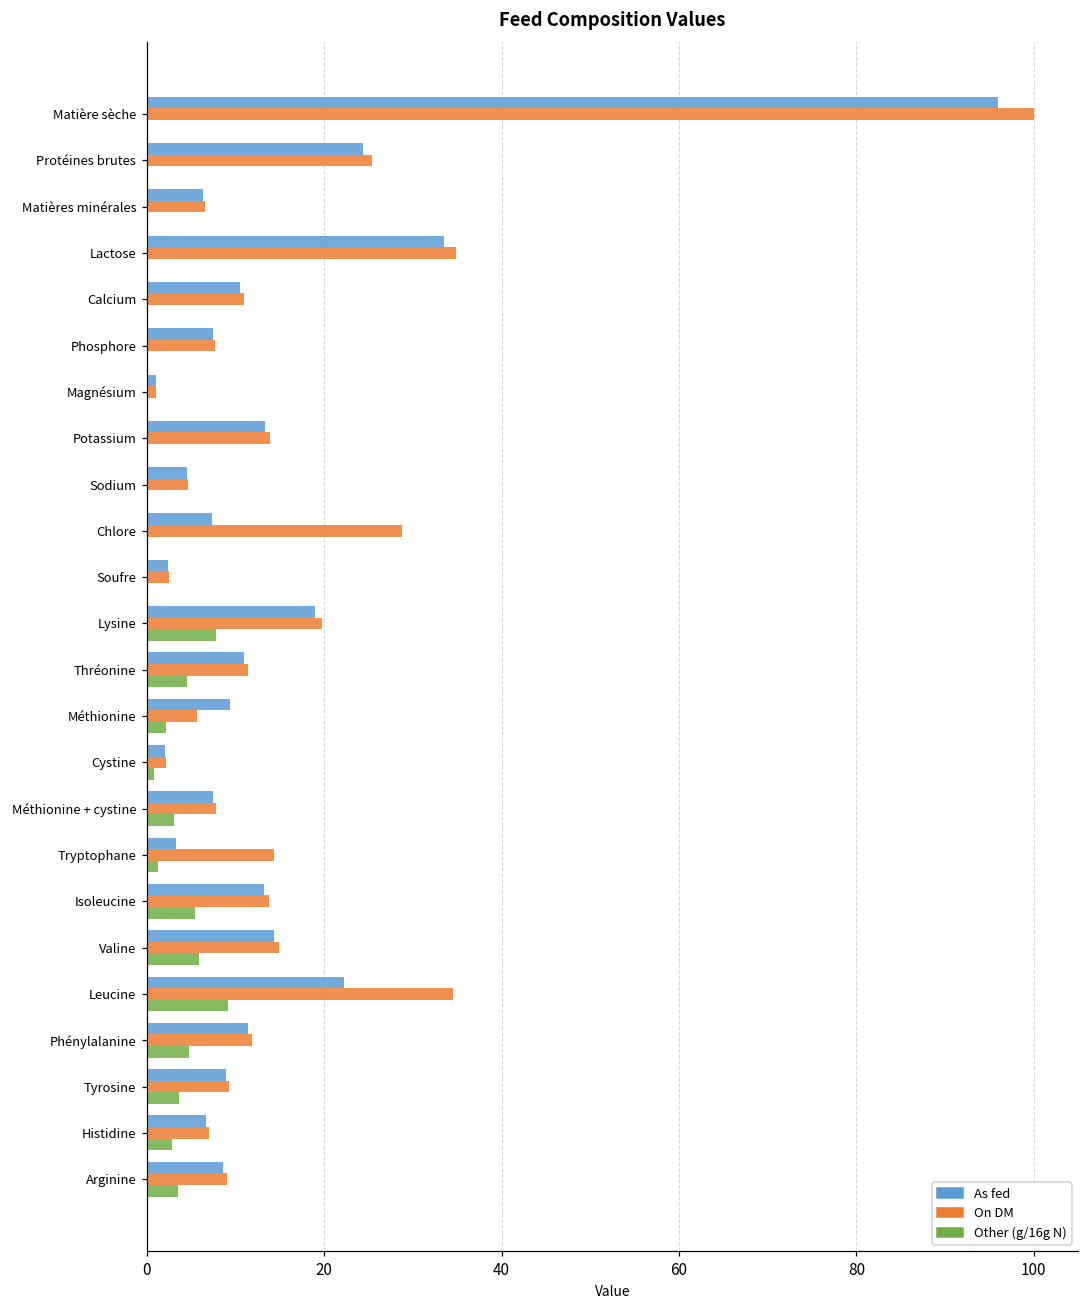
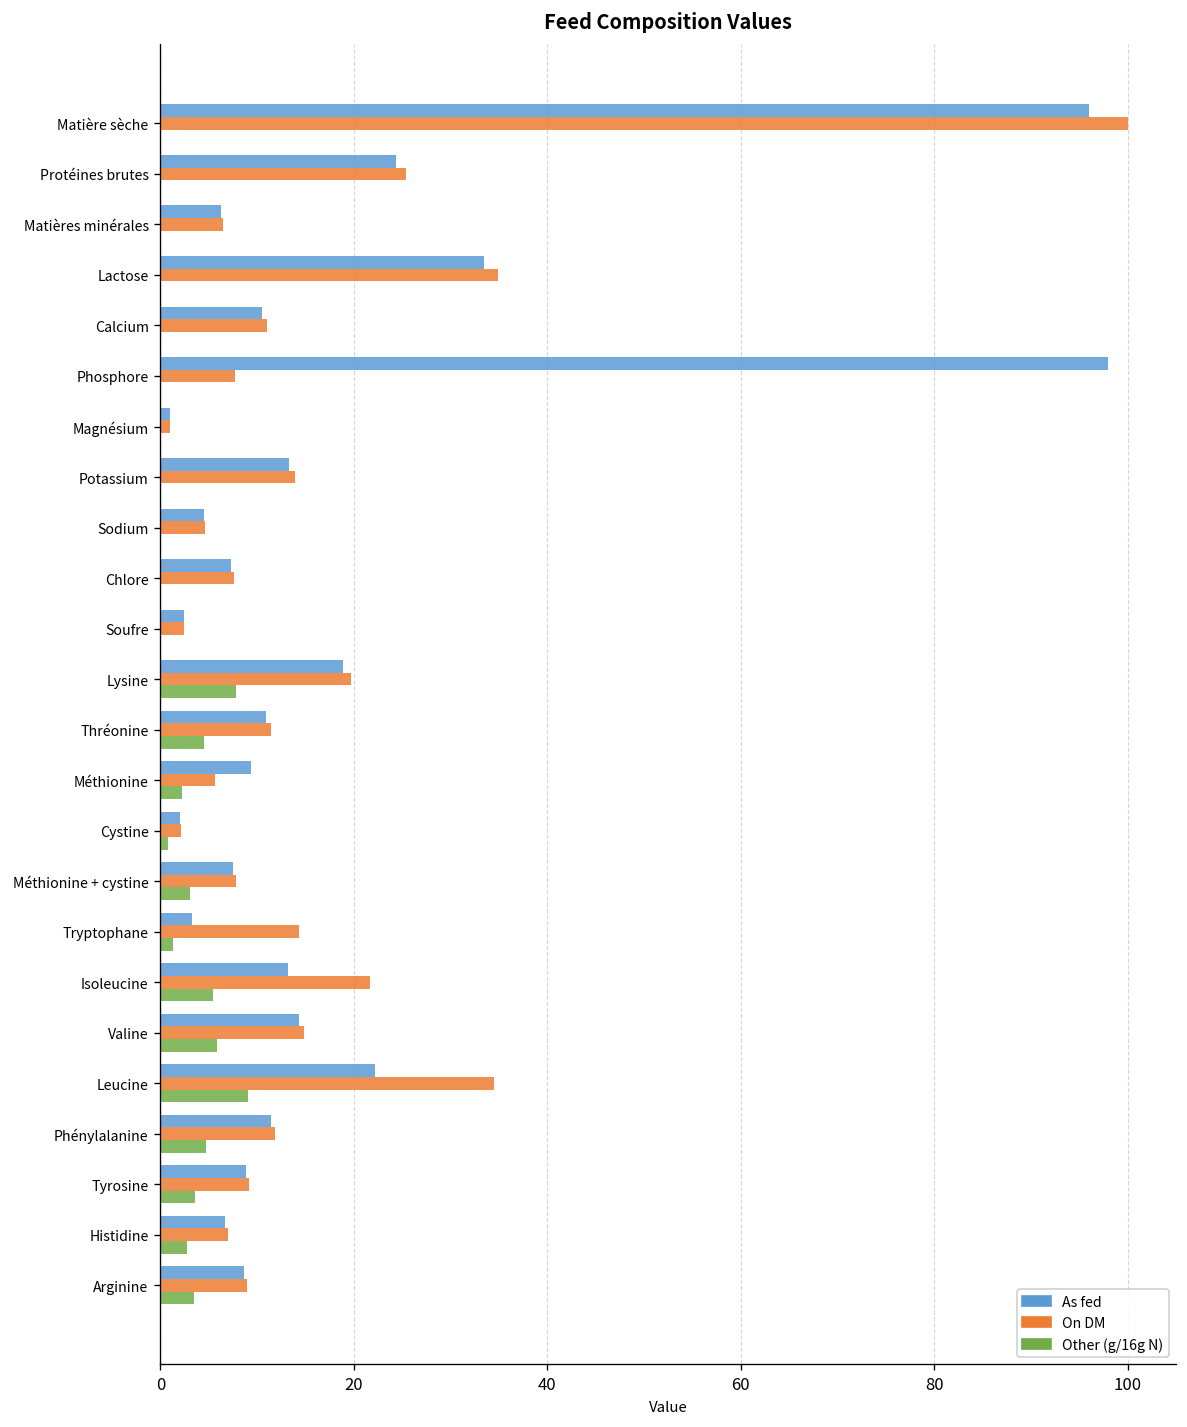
  {
    "As fed": {
      "Matière sèche": 96,
      "Protéines brutes": 24,
      "Matières minérales": 6,
      "Lactose": 34,
      "Calcium": 11,
-     "Phosphore": 7,
+     "Phosphore": 98,
      "Magnésium": 1,
      "Potassium": 13,
      "Sodium": 4,
      "Chlore": 7,
      "Soufre": 2,
      "Lysine": 19,
      "Thréonine": 11,
      "Méthionine": 9,
      "Cystine": 2,
      "Méthionine + cystine": 8,
      "Tryptophane": 3,
      "Isoleucine": 13,
      "Valine": 14,
      "Leucine": 22,
      "Phénylalanine": 11,
      "Tyrosine": 9,
      "Histidine": 7,
      "Arginine": 9
    },
    "On DM": {
      "Matière sèche": 100,
      "Protéines brutes": 25,
      "Matières minérales": 7,
      "Lactose": 35,
      "Calcium": 11,
      "Phosphore": 8,
      "Magnésium": 1,
      "Potassium": 14,
      "Sodium": 5,
-     "Chlore": 29,
+     "Chlore": 8,
      "Soufre": 3,
      "Lysine": 20,
      "Thréonine": 11,
      "Méthionine": 6,
      "Cystine": 2,
      "Méthionine + cystine": 8,
      "Tryptophane": 14,
-     "Isoleucine": 14,
+     "Isoleucine": 22,
      "Valine": 15,
      "Leucine": 35,
      "Phénylalanine": 12,
      "Tyrosine": 9,
      "Histidine": 7,
      "Arginine": 9
    }
  }
